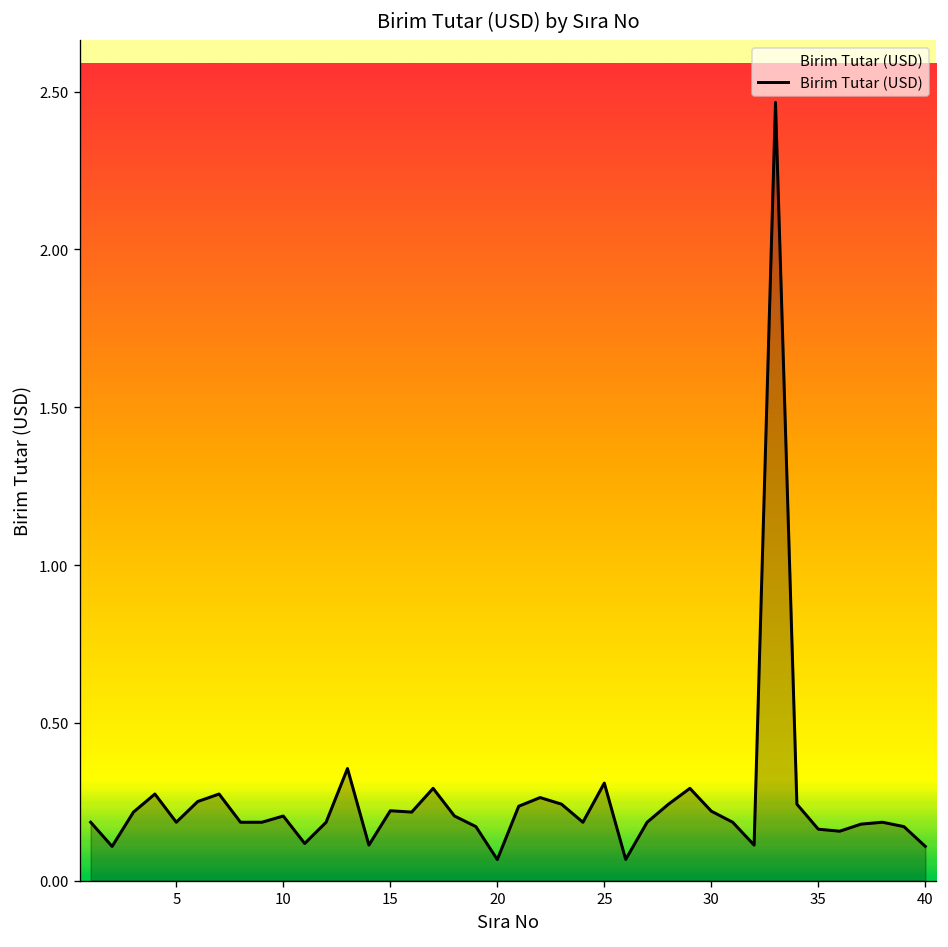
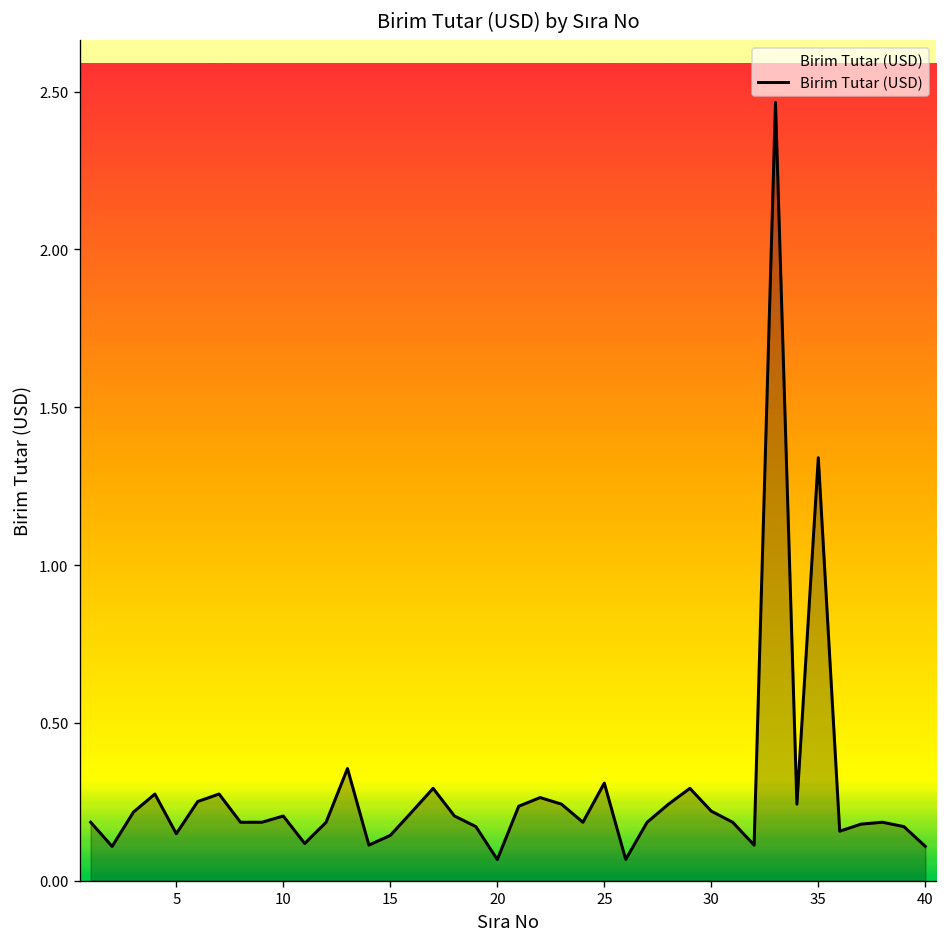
  {
-   "5": 0.19,
+   "5": 0.15,
    "10": 0.20,
-   "15": 0.22,
+   "15": 0.14,
    "20": 0.07,
    "25": 0.31,
    "30": 0.22,
-   "35": 0.16,
+   "35": 1.34,
    "40": 0.11
  }
